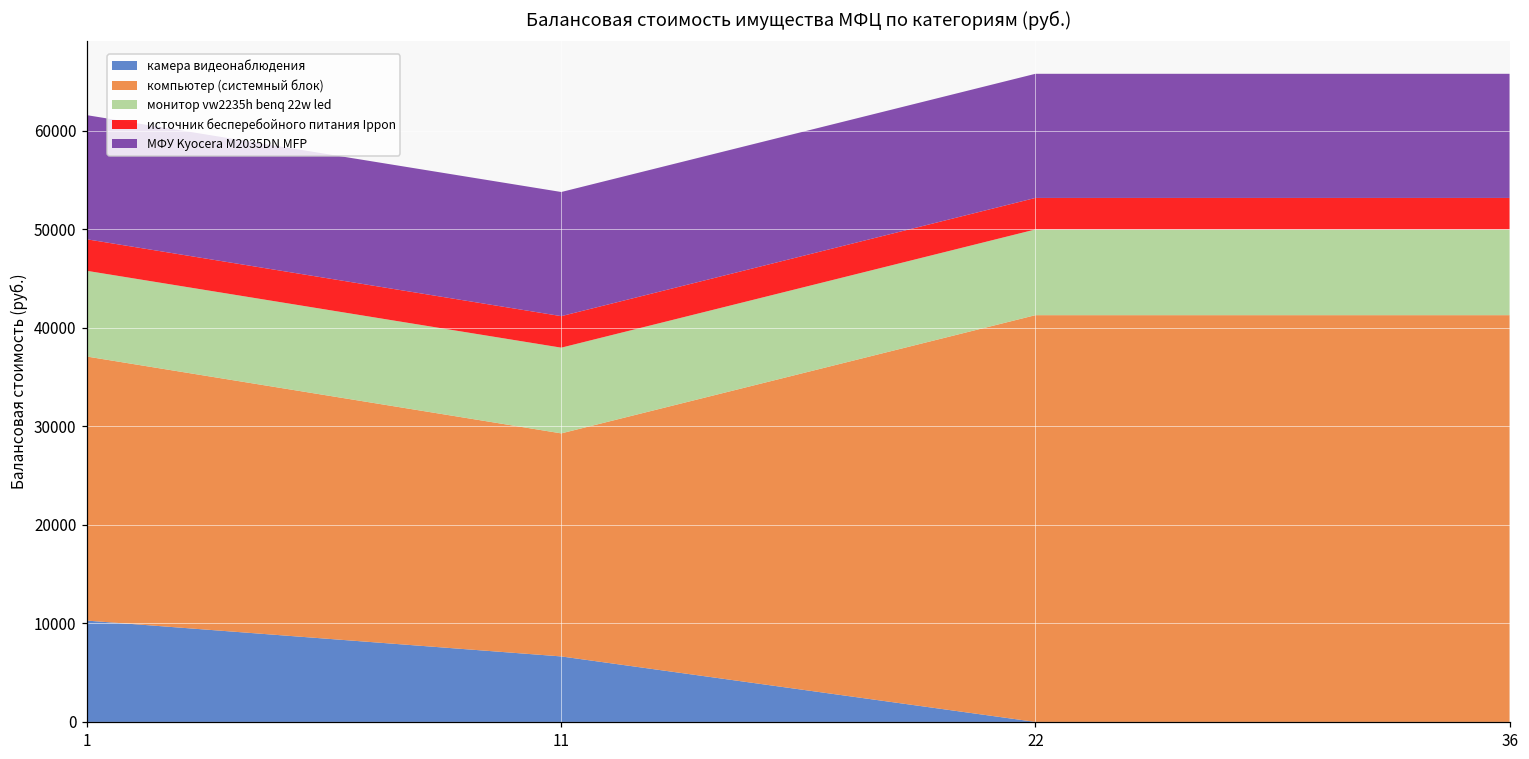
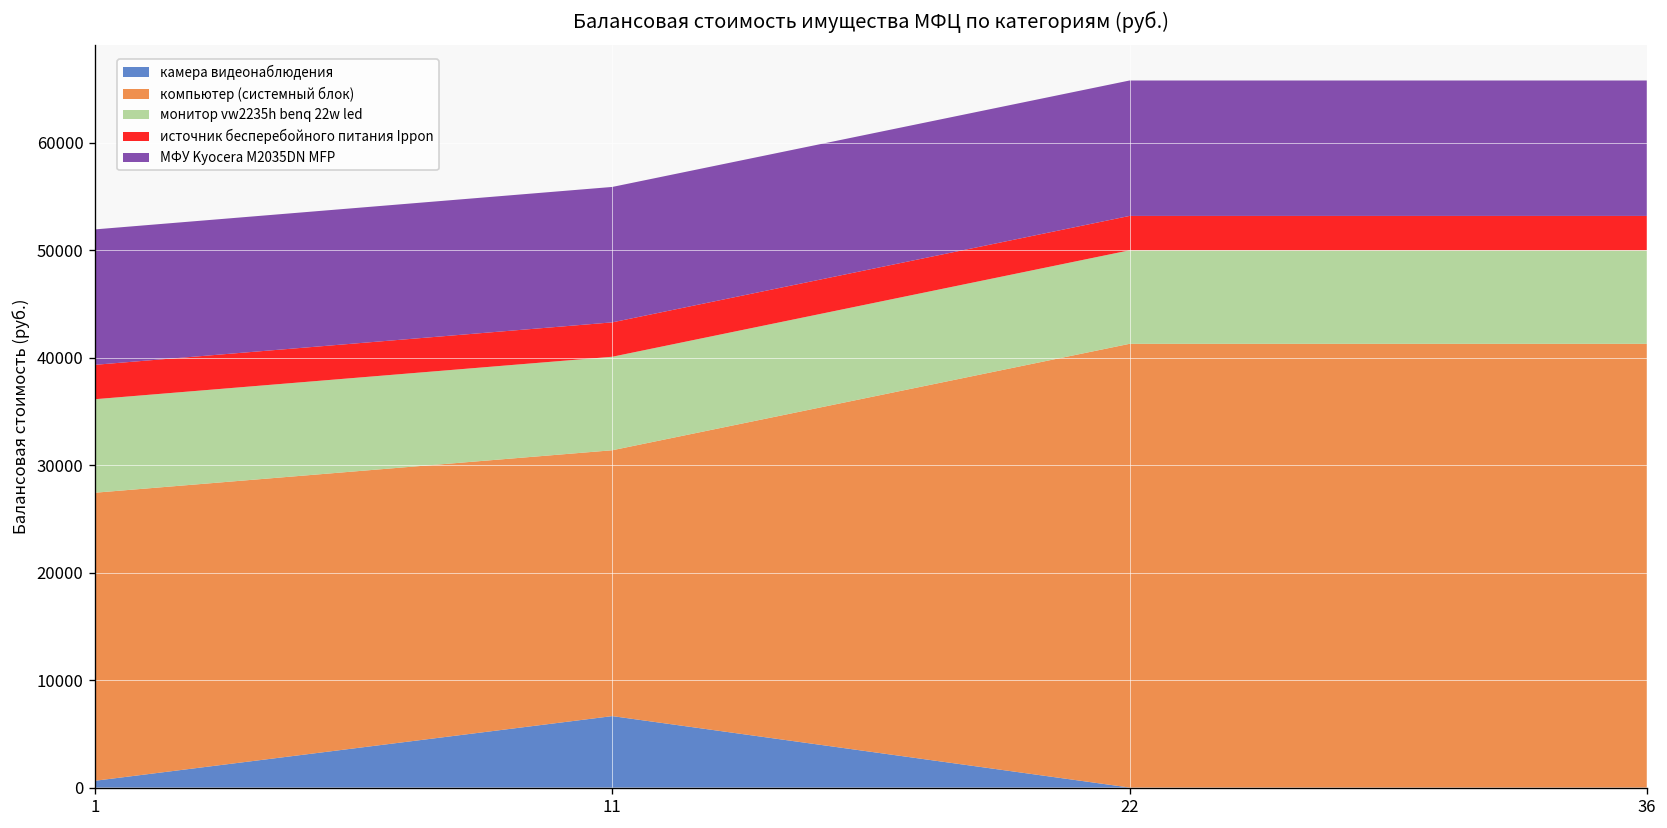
  {
    "камера видеонаблюдения": {
-     "1": 10000,
+     "1": 1000,
      "11": 7000,
      "22": 0,
      "36": 0
    },
    "компьютер (системный блок)": {
      "1": 27000,
-     "11": 23000,
+     "11": 25000,
      "22": 41000,
      "36": 41000
    },
    "монитор vw2235h benq 22w led": {
      "1": 9000,
      "11": 9000,
      "22": 9000,
      "36": 9000
    },
    "источник бесперебойного питания Ippon": {
      "1": 3000,
      "11": 3000,
      "22": 3000,
      "36": 3000
    },
    "МФУ Kyocera M2035DN MFP": {
      "1": 13000,
      "11": 13000,
      "22": 13000,
      "36": 13000
    }
  }
